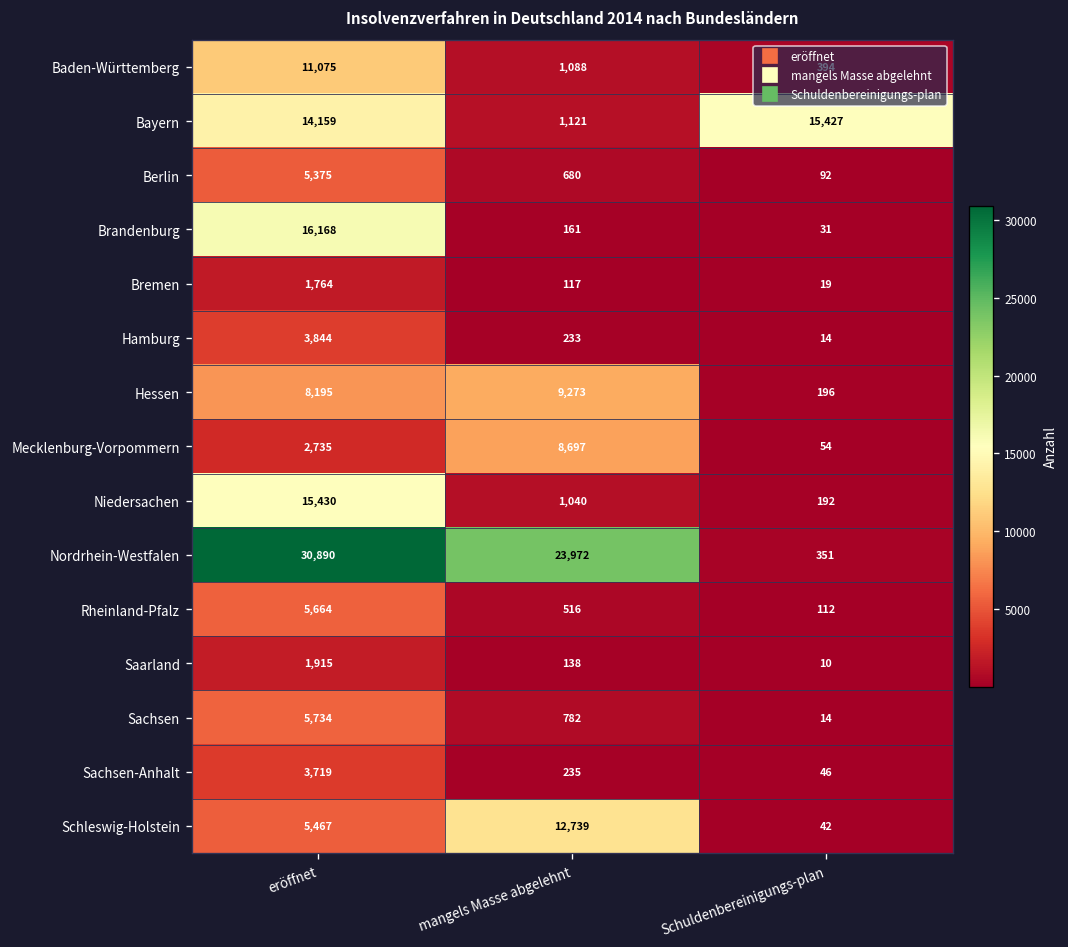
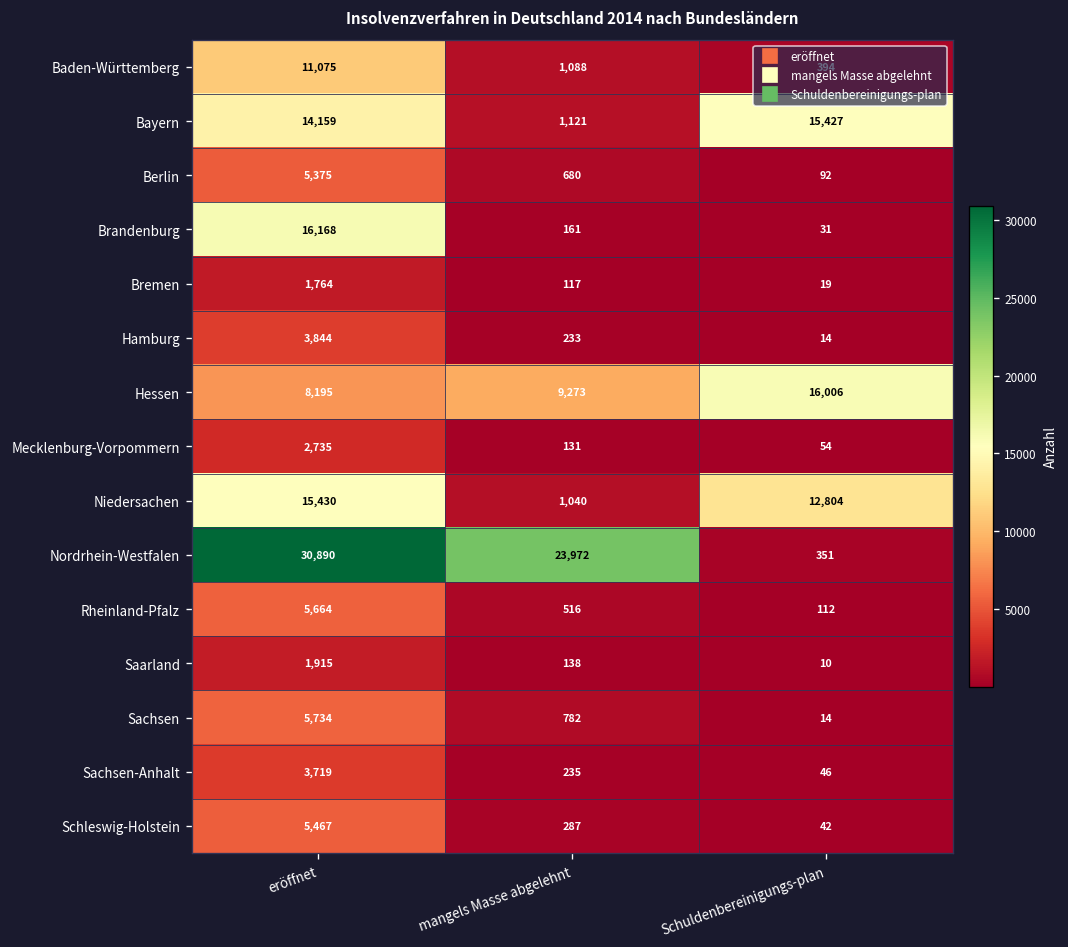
  {
    "Baden-Württemberg": {
      "eröffnet": "11,075",
      "mangels Masse abgelehnt": "1,088"
    },
    "Bayern": {
      "eröffnet": "14,159",
      "mangels Masse abgelehnt": "1,121",
      "Schuldenbereinigungs-plan": "15,427"
    },
    "Berlin": {
      "eröffnet": "5,375",
      "mangels Masse abgelehnt": "680",
      "Schuldenbereinigungs-plan": "92"
    },
    "Brandenburg": {
      "eröffnet": "16,168",
      "mangels Masse abgelehnt": "161",
      "Schuldenbereinigungs-plan": "31"
    },
    "Bremen": {
      "eröffnet": "1,764",
      "mangels Masse abgelehnt": "117",
      "Schuldenbereinigungs-plan": "19"
    },
    "Hamburg": {
      "eröffnet": "3,844",
      "mangels Masse abgelehnt": "233",
      "Schuldenbereinigungs-plan": "14"
    },
    "Hessen": {
      "eröffnet": "8,195",
      "mangels Masse abgelehnt": "9,273",
-     "Schuldenbereinigungs-plan": "196"
+     "Schuldenbereinigungs-plan": "16,006"
    },
    "Mecklenburg-Vorpommern": {
      "eröffnet": "2,735",
-     "mangels Masse abgelehnt": "8,697",
+     "mangels Masse abgelehnt": "131",
      "Schuldenbereinigungs-plan": "54"
    },
    "Niedersachen": {
      "eröffnet": "15,430",
      "mangels Masse abgelehnt": "1,040",
-     "Schuldenbereinigungs-plan": "192"
+     "Schuldenbereinigungs-plan": "12,804"
    },
    "Nordrhein-Westfalen": {
      "eröffnet": "30,890",
      "mangels Masse abgelehnt": "23,972",
      "Schuldenbereinigungs-plan": "351"
    },
    "Rheinland-Pfalz": {
      "eröffnet": "5,664",
      "mangels Masse abgelehnt": "516",
      "Schuldenbereinigungs-plan": "112"
    },
    "Saarland": {
      "eröffnet": "1,915",
      "mangels Masse abgelehnt": "138",
      "Schuldenbereinigungs-plan": "10"
    },
    "Sachsen": {
      "eröffnet": "5,734",
      "mangels Masse abgelehnt": "782",
      "Schuldenbereinigungs-plan": "14"
    },
    "Sachsen-Anhalt": {
      "eröffnet": "3,719",
      "mangels Masse abgelehnt": "235",
      "Schuldenbereinigungs-plan": "46"
    },
    "Schleswig-Holstein": {
      "eröffnet": "5,467",
-     "mangels Masse abgelehnt": "12,739",
+     "mangels Masse abgelehnt": "287",
      "Schuldenbereinigungs-plan": "42"
    }
  }
